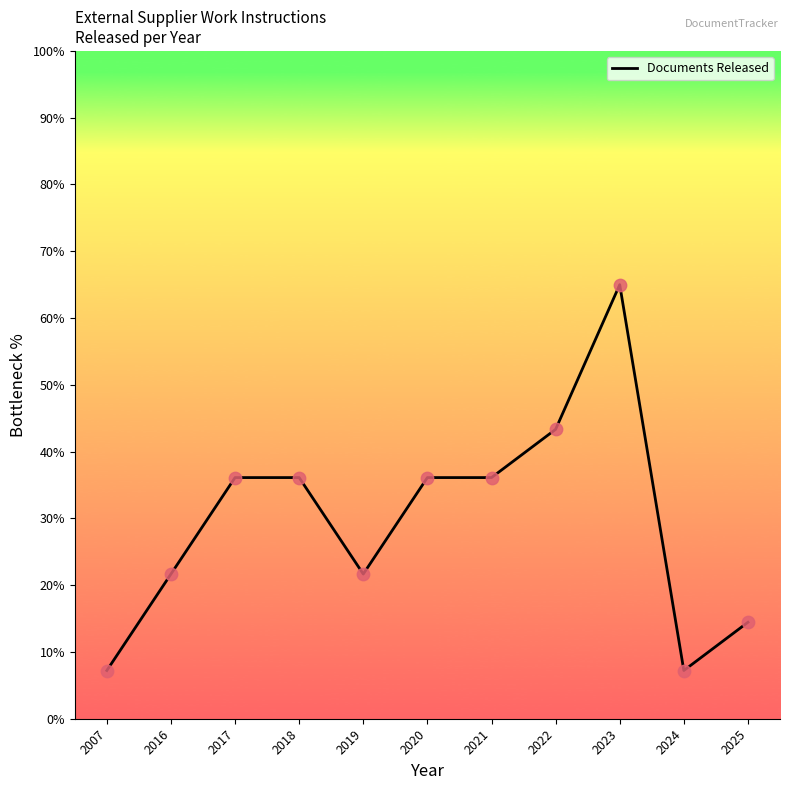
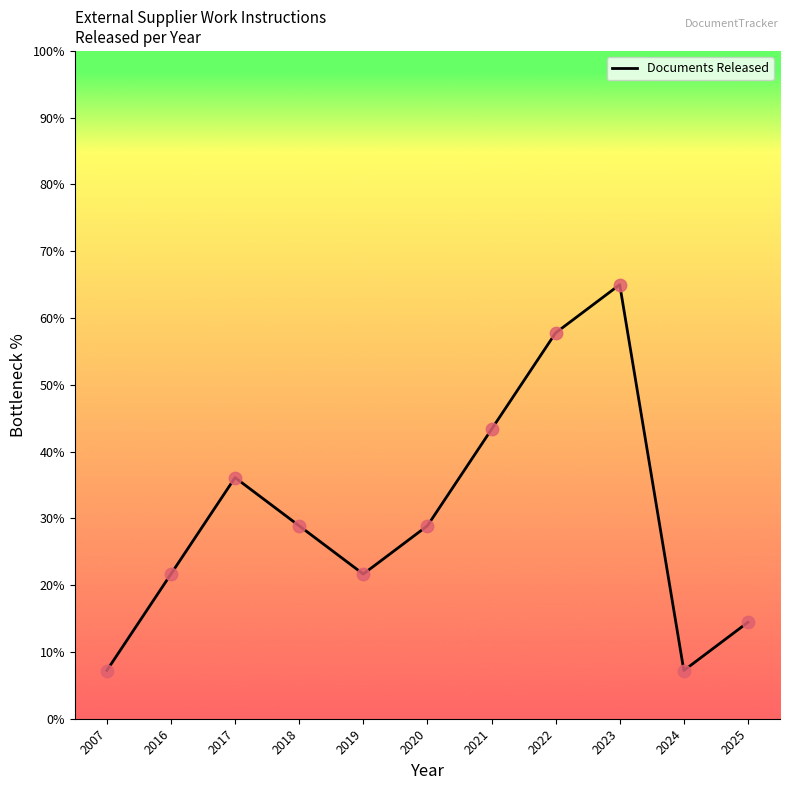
  {
    "2007": "7%",
    "2016": "22%",
    "2017": "36%",
-   "2018": "36%",
+   "2018": "29%",
    "2019": "22%",
-   "2020": "36%",
-   "2021": "36%",
-   "2022": "43%",
+   "2020": "29%",
+   "2021": "43%",
+   "2022": "58%",
    "2023": "65%",
    "2024": "7%",
    "2025": "14%"
  }
